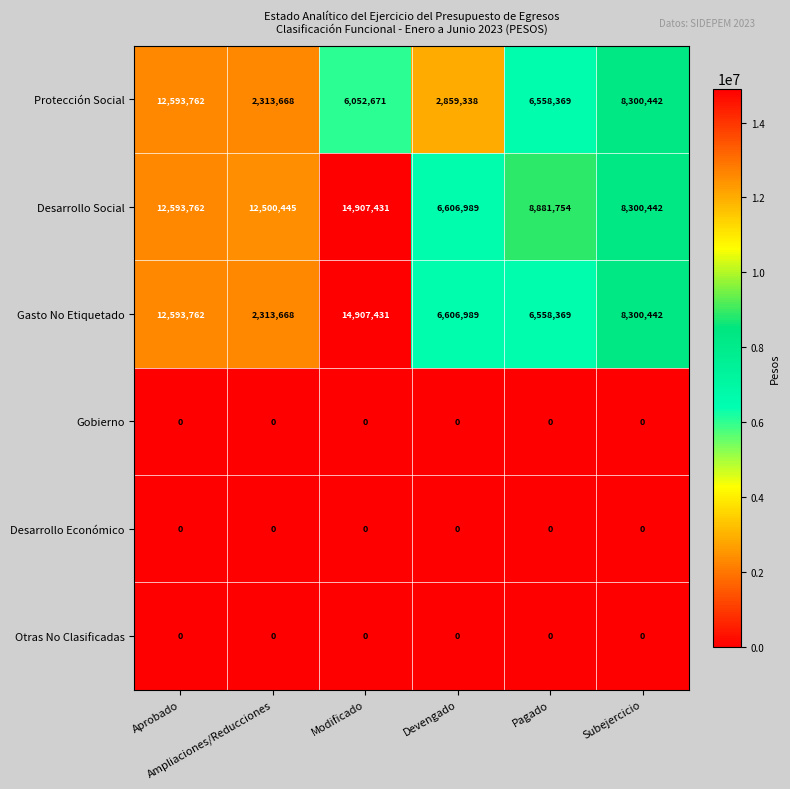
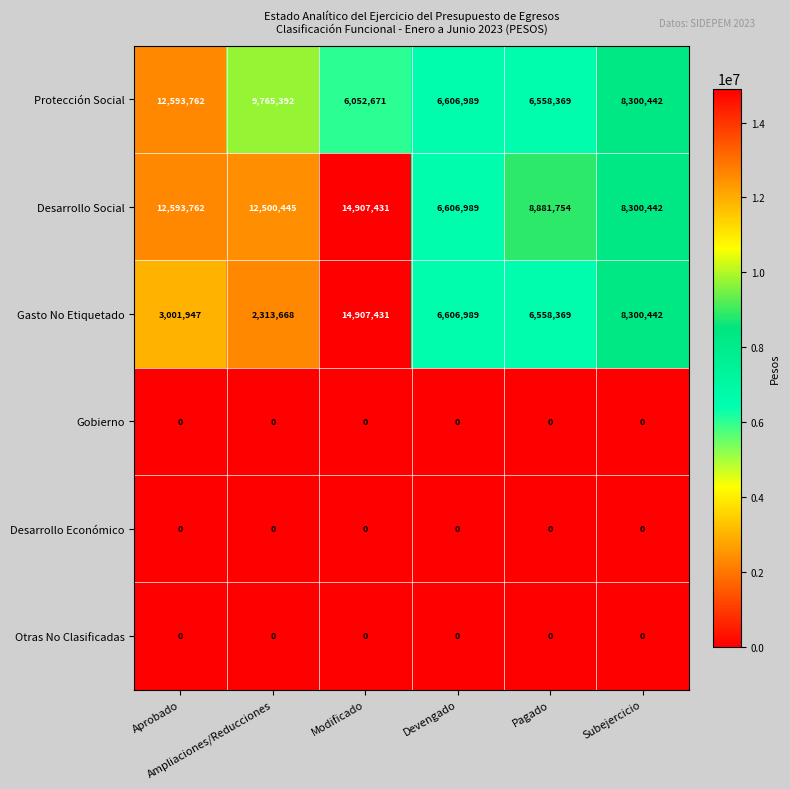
  {
    "Protección Social": {
      "Aprobado": "12,593,762",
-     "Ampliaciones/Reducciones": "2,313,668",
+     "Ampliaciones/Reducciones": "9,765,392",
      "Modificado": "6,052,671",
-     "Devengado": "2,859,338",
+     "Devengado": "6,606,989",
      "Pagado": "6,558,369",
      "Subejercicio": "8,300,442"
    },
    "Desarrollo Social": {
      "Aprobado": "12,593,762",
      "Ampliaciones/Reducciones": "12,500,445",
      "Modificado": "14,907,431",
      "Devengado": "6,606,989",
      "Pagado": "8,881,754",
      "Subejercicio": "8,300,442"
    },
    "Gasto No Etiquetado": {
-     "Aprobado": "12,593,762",
+     "Aprobado": "3,001,947",
      "Ampliaciones/Reducciones": "2,313,668",
      "Modificado": "14,907,431",
      "Devengado": "6,606,989",
      "Pagado": "6,558,369",
      "Subejercicio": "8,300,442"
    },
    "Gobierno": {
      "Aprobado": "0",
      "Ampliaciones/Reducciones": "0",
      "Modificado": "0",
      "Devengado": "0",
      "Pagado": "0",
      "Subejercicio": "0"
    },
    "Desarrollo Económico": {
      "Aprobado": "0",
      "Ampliaciones/Reducciones": "0",
      "Modificado": "0",
      "Devengado": "0",
      "Pagado": "0",
      "Subejercicio": "0"
    },
    "Otras No Clasificadas": {
      "Aprobado": "0",
      "Ampliaciones/Reducciones": "0",
      "Modificado": "0",
      "Devengado": "0",
      "Pagado": "0",
      "Subejercicio": "0"
    }
  }
